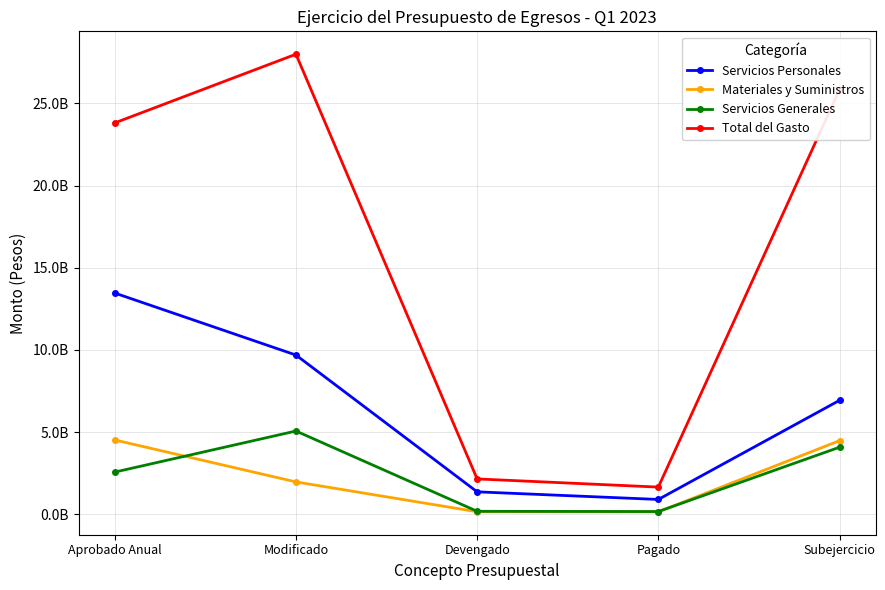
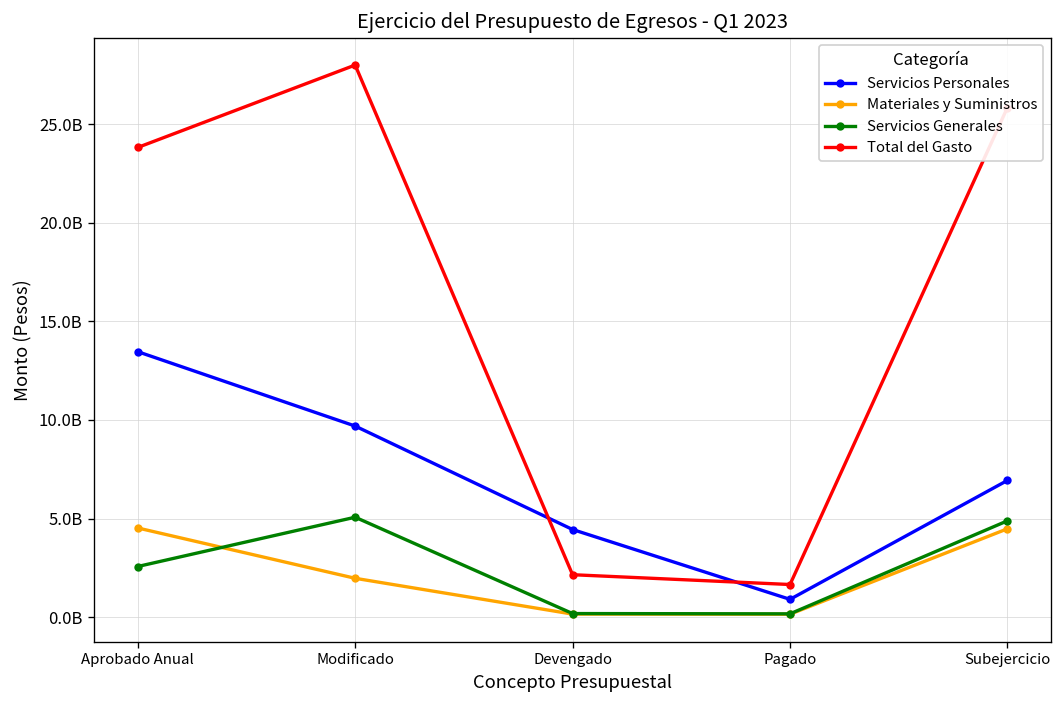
  {
    "Servicios Personales": {
      "Aprobado Anual": 13500000000,
      "Modificado": 9700000000,
-     "Devengado": 1400000000,
+     "Devengado": 4400000000,
      "Pagado": 900000000,
      "Subejercicio": 6900000000
    },
    "Materiales y Suministros": {
      "Aprobado Anual": 4500000000,
      "Modificado": 2000000000,
      "Subejercicio": 4500000000
    },
    "Servicios Generales": {
      "Aprobado Anual": 2600000000,
      "Modificado": 5100000000,
-     "Subejercicio": 4100000000
+     "Subejercicio": 4900000000
    },
    "Total del Gasto": {
      "Aprobado Anual": 23800000000,
      "Modificado": 28000000000,
      "Devengado": 2200000000,
      "Pagado": 1700000000
    }
  }
